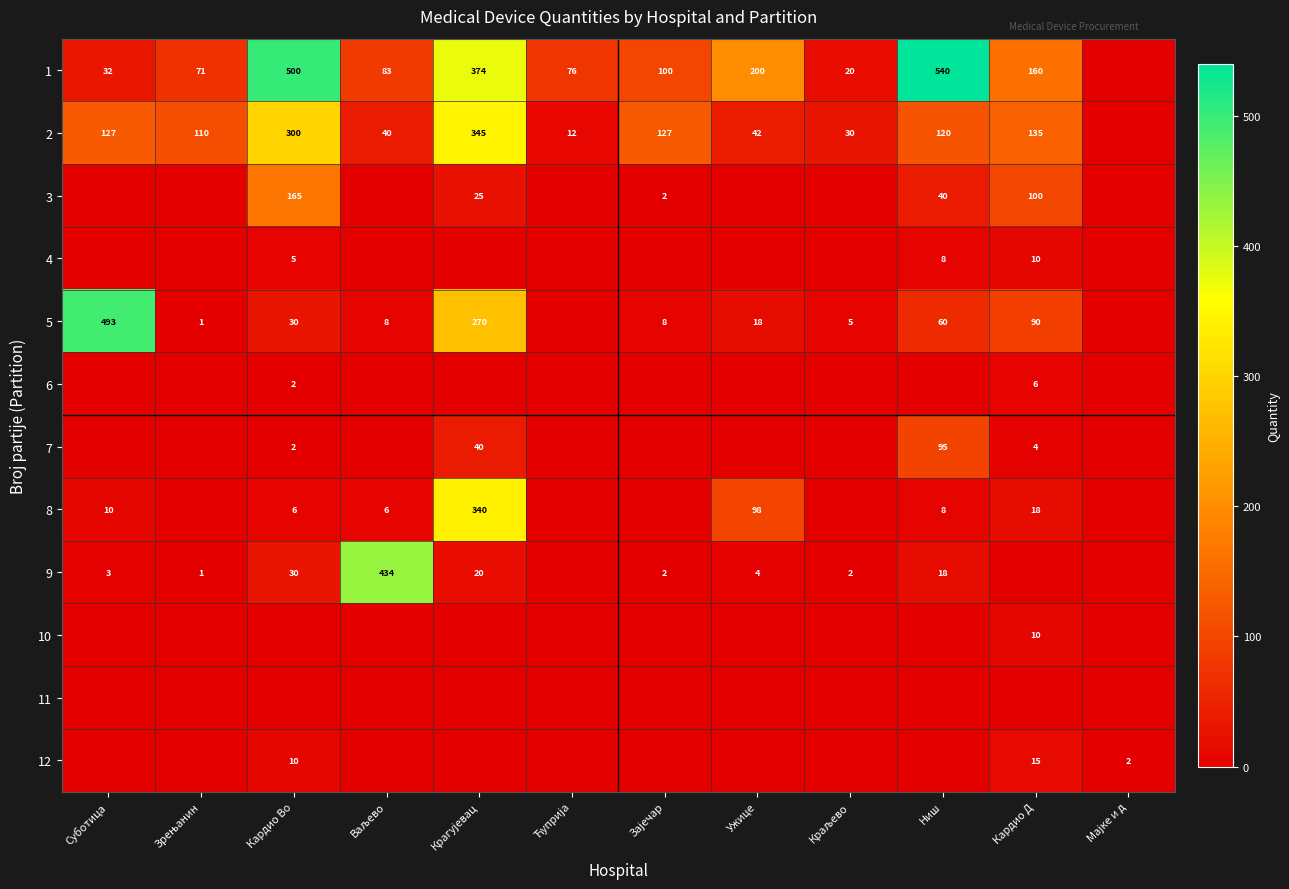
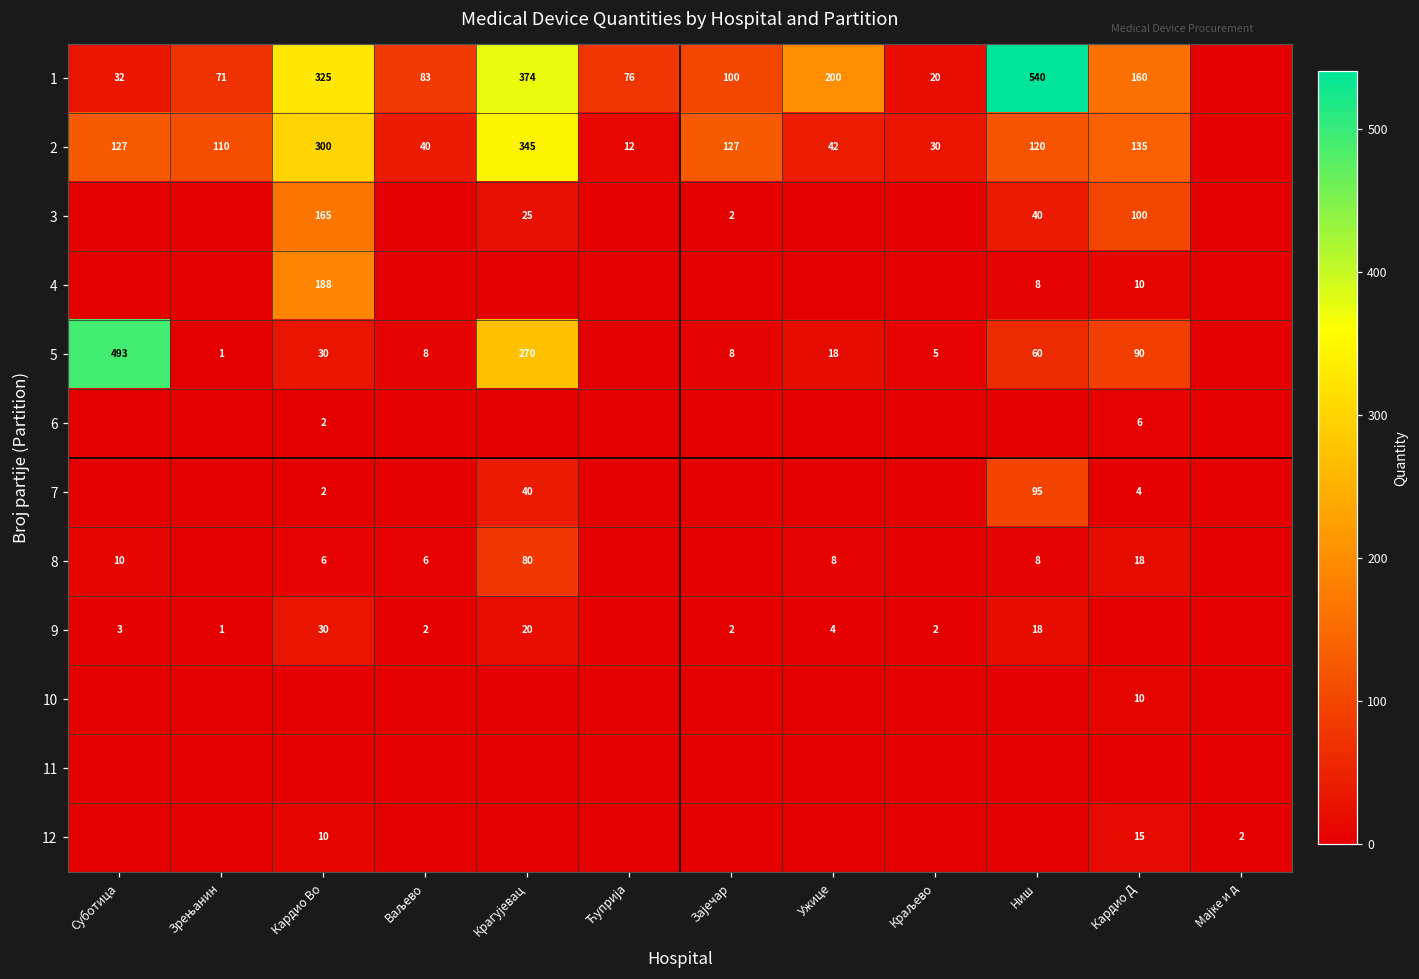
  {
    "1": {
      "Суботица": 32,
      "Зрењанин": 71,
-     "Кардио Во": 500,
+     "Кардио Во": 325,
      "Ваљево": 83,
      "Крагујевац": 374,
      "Ћуприја": 76,
      "Зајечар": 100,
      "Ужице": 200,
      "Краљево": 20,
      "Ниш": 540,
      "Кардио Д": 160
    },
    "2": {
      "Суботица": 127,
      "Зрењанин": 110,
      "Кардио Во": 300,
      "Ваљево": 40,
      "Крагујевац": 345,
      "Ћуприја": 12,
      "Зајечар": 127,
      "Ужице": 42,
      "Краљево": 30,
      "Ниш": 120,
      "Кардио Д": 135
    },
    "3": {
      "Кардио Во": 165,
      "Крагујевац": 25,
      "Зајечар": 2,
      "Ниш": 40,
      "Кардио Д": 100
    },
    "4": {
-     "Кардио Во": 5,
+     "Кардио Во": 188,
      "Ниш": 8,
      "Кардио Д": 10
    },
    "5": {
      "Суботица": 493,
      "Зрењанин": 1,
      "Кардио Во": 30,
      "Ваљево": 8,
      "Крагујевац": 270,
      "Зајечар": 8,
      "Ужице": 18,
      "Краљево": 5,
      "Ниш": 60,
      "Кардио Д": 90
    },
    "6": {
      "Кардио Во": 2,
      "Кардио Д": 6
    },
    "7": {
      "Кардио Во": 2,
      "Крагујевац": 40,
      "Ниш": 95,
      "Кардио Д": 4
    },
    "8": {
      "Суботица": 10,
      "Кардио Во": 6,
      "Ваљево": 6,
-     "Крагујевац": 340,
-     "Ужице": 98,
+     "Крагујевац": 80,
+     "Ужице": 8,
      "Ниш": 8,
      "Кардио Д": 18
    },
    "9": {
      "Суботица": 3,
      "Зрењанин": 1,
      "Кардио Во": 30,
-     "Ваљево": 434,
+     "Ваљево": 2,
      "Крагујевац": 20,
      "Зајечар": 2,
      "Ужице": 4,
      "Краљево": 2,
      "Ниш": 18
    },
    "10": {
      "Кардио Д": 10
    },
    "12": {
      "Кардио Во": 10,
      "Кардио Д": 15,
      "Мајке и д": 2
    }
  }
